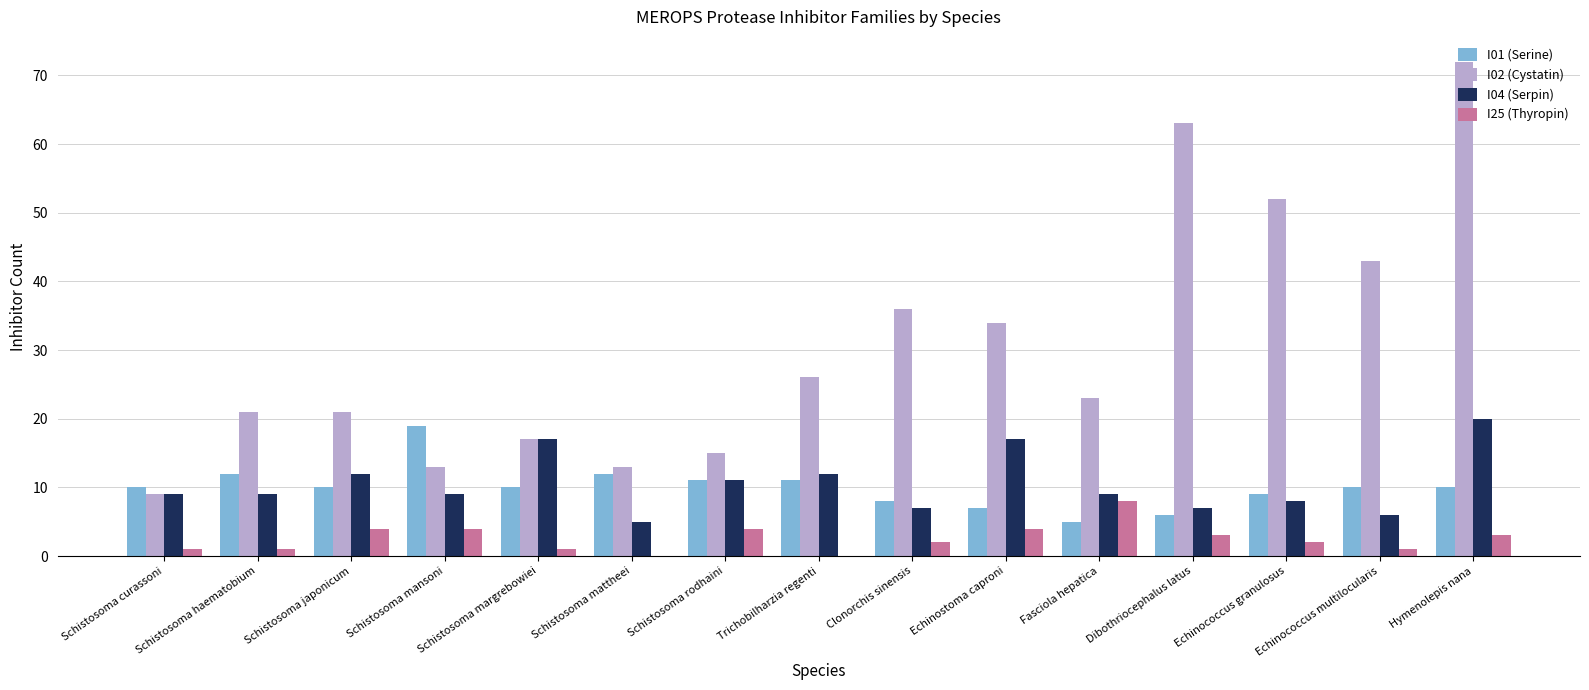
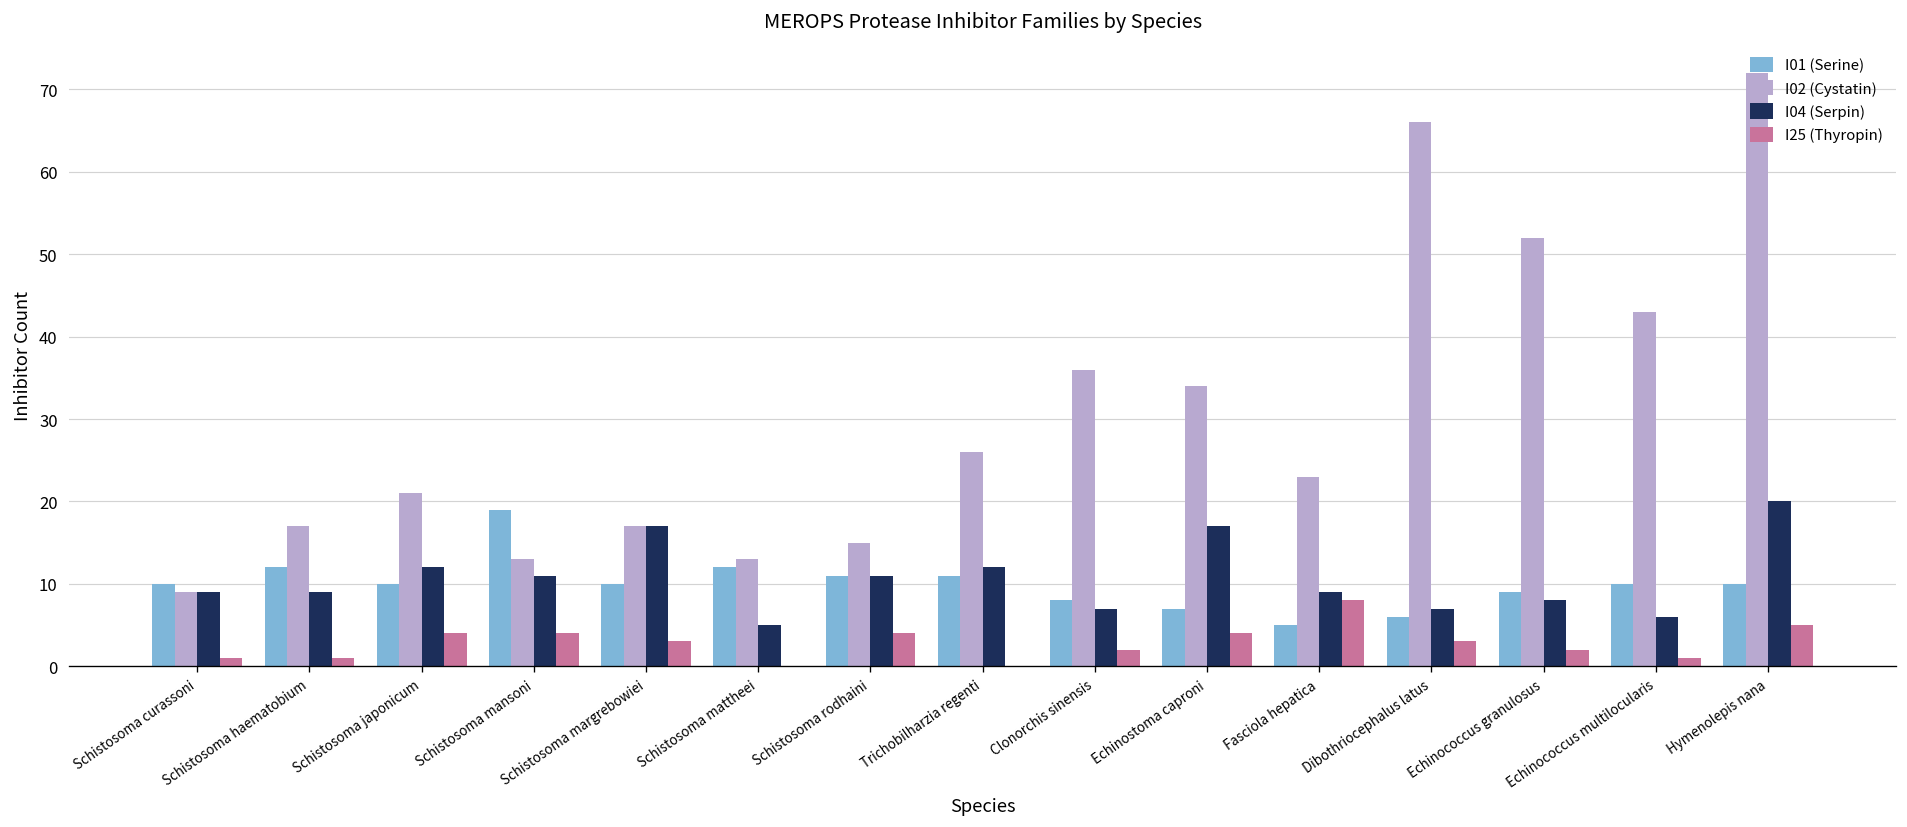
  {
    "I01 (Serine)": {
      "Schistosoma curassoni": 10,
      "Schistosoma haematobium": 12,
      "Schistosoma japonicum": 10,
      "Schistosoma mansoni": 19,
      "Schistosoma margrebowiei": 10,
      "Schistosoma mattheei": 12,
      "Schistosoma rodhaini": 11,
      "Trichobilharzia regenti": 11,
      "Clonorchis sinensis": 8,
      "Echinostoma caproni": 7,
      "Fasciola hepatica": 5,
      "Dibothriocephalus latus": 6,
      "Echinococcus granulosus": 9,
      "Echinococcus multilocularis": 10,
      "Hymenolepis nana": 10
    },
    "I02 (Cystatin)": {
      "Schistosoma curassoni": 9,
-     "Schistosoma haematobium": 21,
+     "Schistosoma haematobium": 17,
      "Schistosoma japonicum": 21,
      "Schistosoma mansoni": 13,
      "Schistosoma margrebowiei": 17,
      "Schistosoma mattheei": 13,
      "Schistosoma rodhaini": 15,
      "Trichobilharzia regenti": 26,
      "Clonorchis sinensis": 36,
      "Echinostoma caproni": 34,
      "Fasciola hepatica": 23,
-     "Dibothriocephalus latus": 63,
+     "Dibothriocephalus latus": 66,
      "Echinococcus granulosus": 52,
      "Echinococcus multilocularis": 43,
      "Hymenolepis nana": 72
    },
    "I04 (Serpin)": {
      "Schistosoma curassoni": 9,
      "Schistosoma haematobium": 9,
      "Schistosoma japonicum": 12,
-     "Schistosoma mansoni": 9,
+     "Schistosoma mansoni": 11,
      "Schistosoma margrebowiei": 17,
      "Schistosoma mattheei": 5,
      "Schistosoma rodhaini": 11,
      "Trichobilharzia regenti": 12,
      "Clonorchis sinensis": 7,
      "Echinostoma caproni": 17,
      "Fasciola hepatica": 9,
      "Dibothriocephalus latus": 7,
      "Echinococcus granulosus": 8,
      "Echinococcus multilocularis": 6,
      "Hymenolepis nana": 20
    },
    "I25 (Thyropin)": {
      "Schistosoma curassoni": 1,
      "Schistosoma haematobium": 1,
      "Schistosoma japonicum": 4,
      "Schistosoma mansoni": 4,
-     "Schistosoma margrebowiei": 1,
+     "Schistosoma margrebowiei": 3,
      "Schistosoma mattheei": 0,
      "Schistosoma rodhaini": 4,
      "Trichobilharzia regenti": 0,
      "Clonorchis sinensis": 2,
      "Echinostoma caproni": 4,
      "Fasciola hepatica": 8,
      "Dibothriocephalus latus": 3,
      "Echinococcus granulosus": 2,
      "Echinococcus multilocularis": 1,
-     "Hymenolepis nana": 3
+     "Hymenolepis nana": 5
    }
  }
